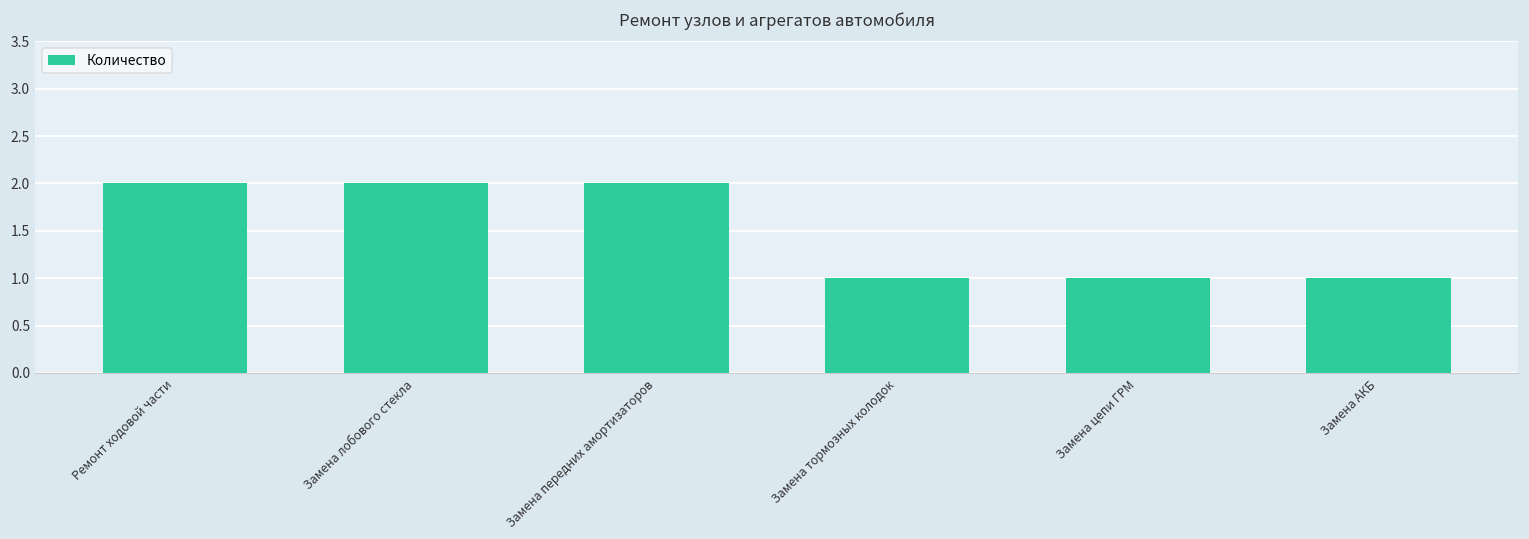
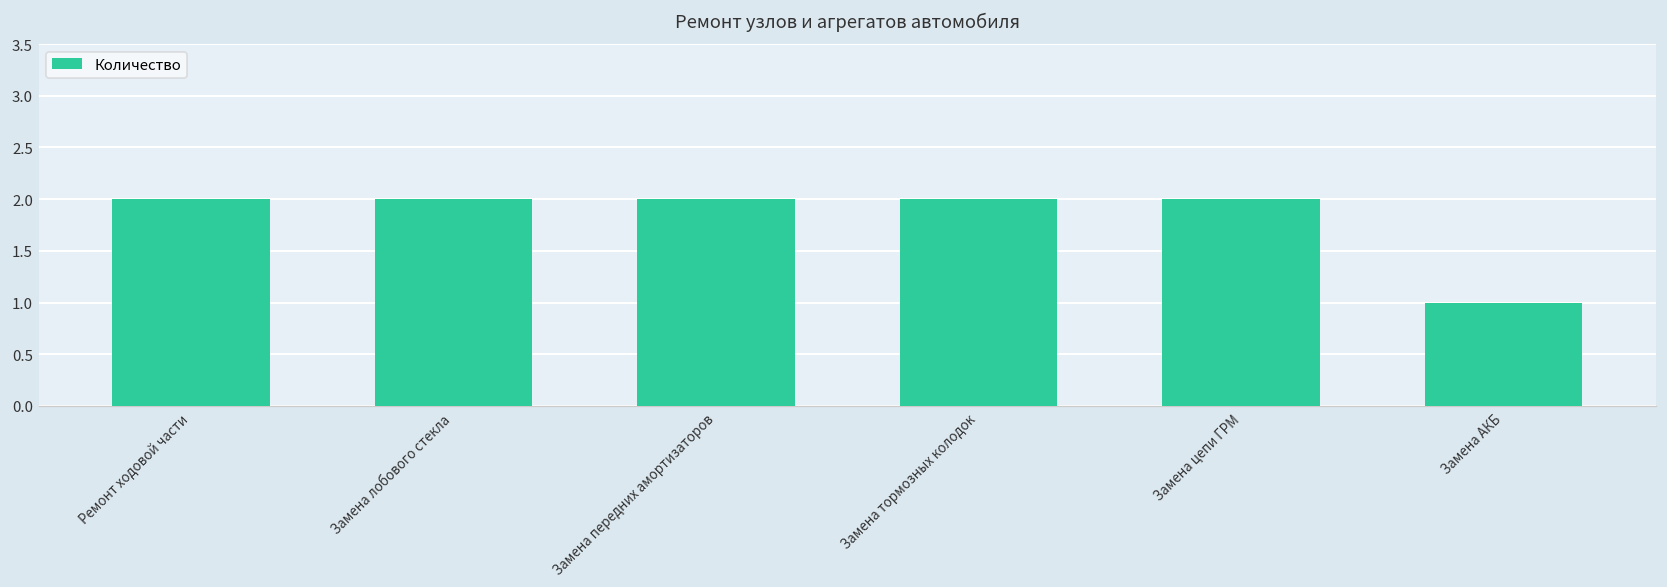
  {
    "Ремонт ходовой части": 2,
    "Замена лобового стекла": 2,
    "Замена передних амортизаторов": 2,
-   "Замена тормозных колодок": 1,
-   "Замена цепи ГРМ": 1,
+   "Замена тормозных колодок": 2,
+   "Замена цепи ГРМ": 2,
    "Замена АКБ": 1
  }
